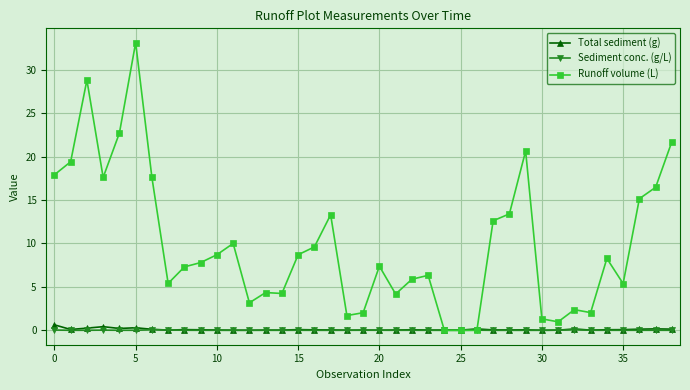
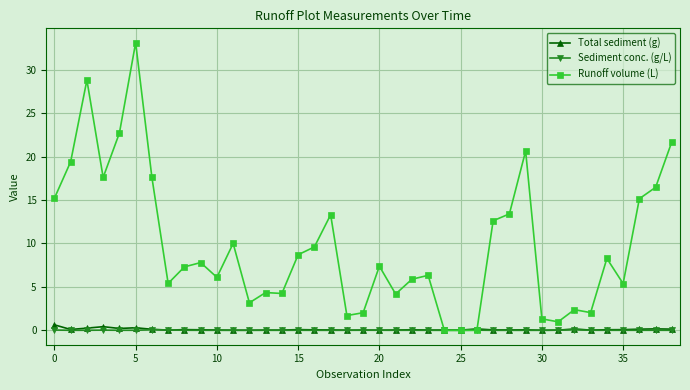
  {
    "Total sediment (g)": {
      "0": 1
    },
    "Sediment conc. (g/L)": {
      "0": 0
    },
    "Runoff volume (L)": {
-     "0": 18,
+     "0": 15,
      "5": 33,
-     "10": 9,
+     "10": 6,
      "15": 9,
      "20": 7,
      "30": 1,
      "35": 5
    }
  }
